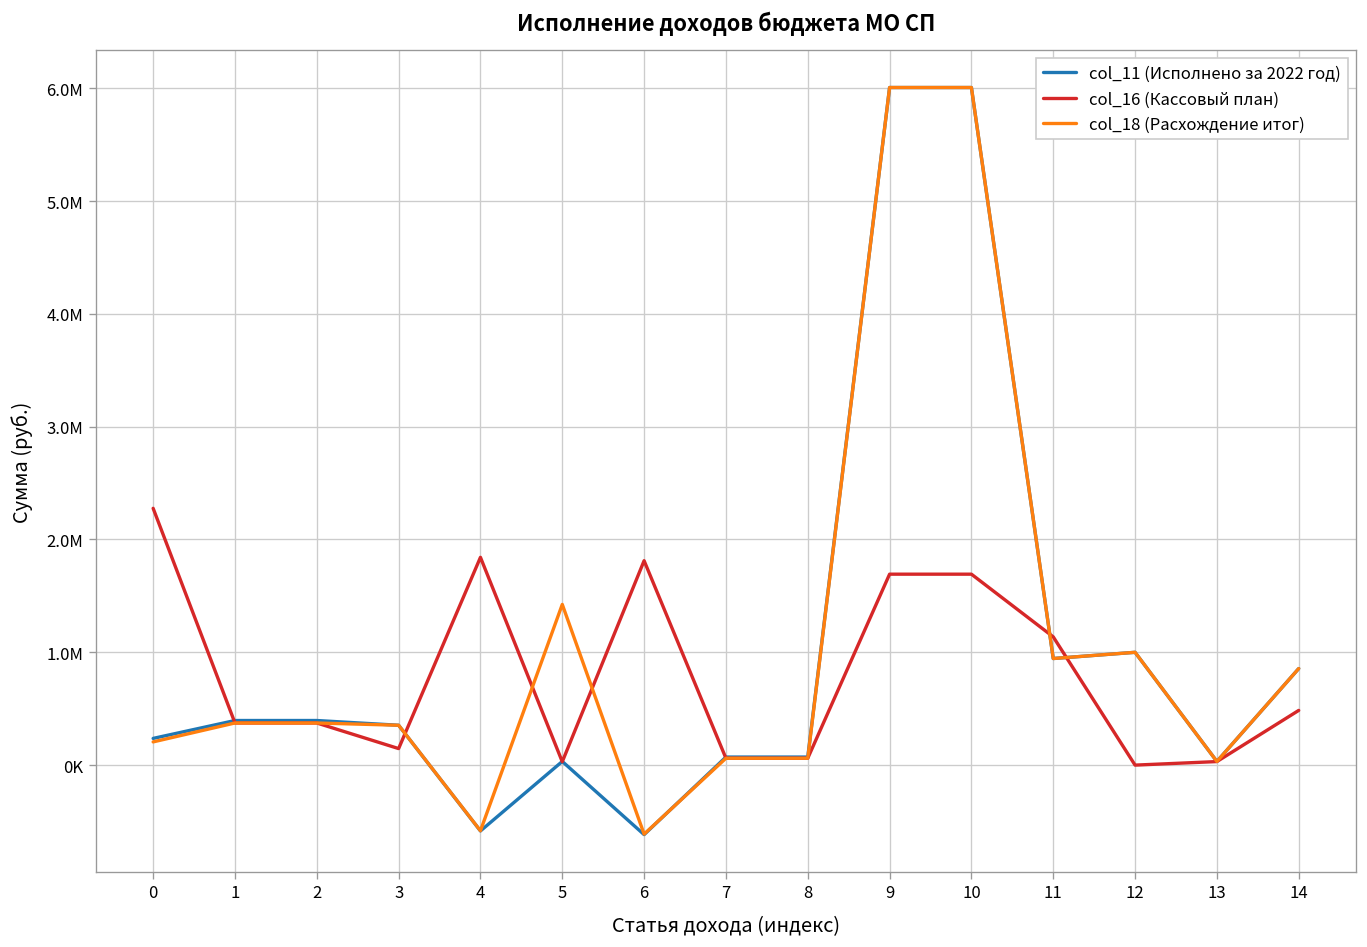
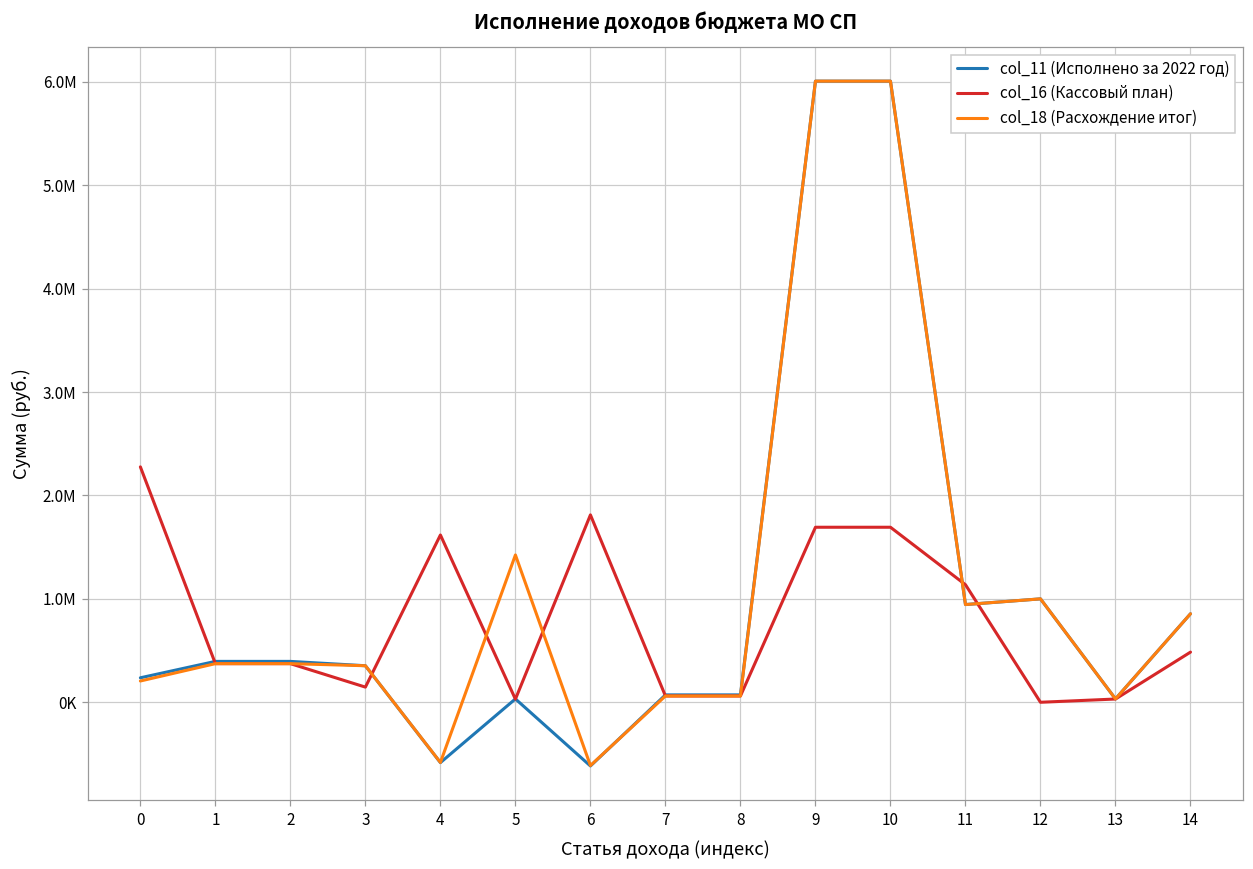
  {
    "col_11 (Исполнено за 2022 год)": {
      "0": 200000
    },
    "col_16 (Кассовый план)": {
      "0": 2300000,
      "3": 100000,
-     "4": 1800000,
+     "4": 1600000,
      "6": 1800000,
      "9": 1700000,
      "10": 1700000,
      "11": 1100000,
      "12": 0,
      "14": 500000
    },
    "col_18 (Расхождение итог)": {
      "0": 200000,
      "5": 1400000
    }
  }
